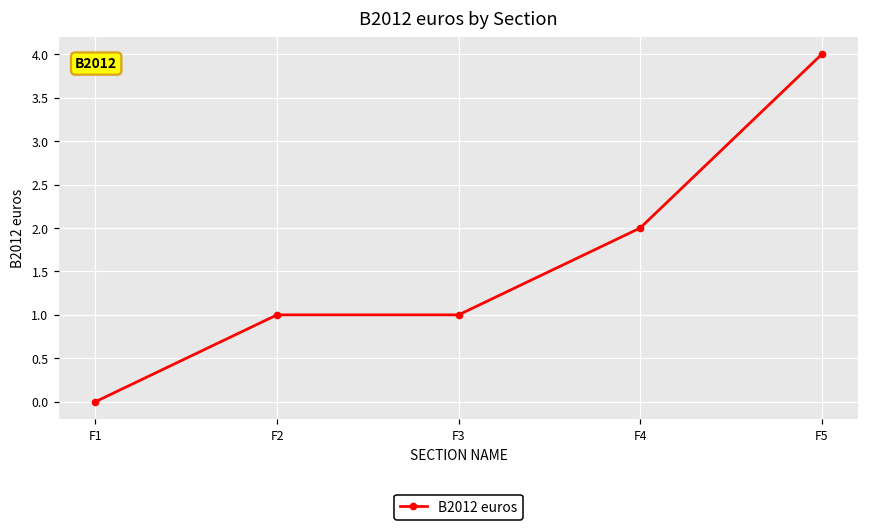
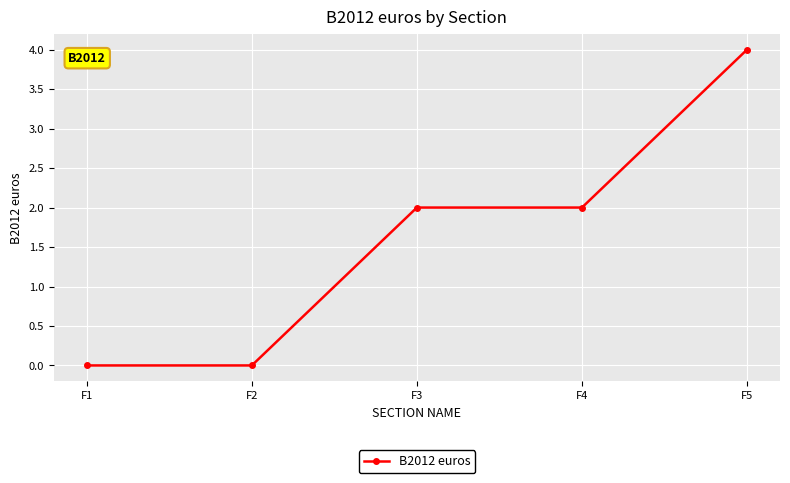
  {
    "F1": 0,
-   "F2": 1,
-   "F3": 1,
+   "F2": 0,
+   "F3": 2,
    "F4": 2,
    "F5": 4
  }
